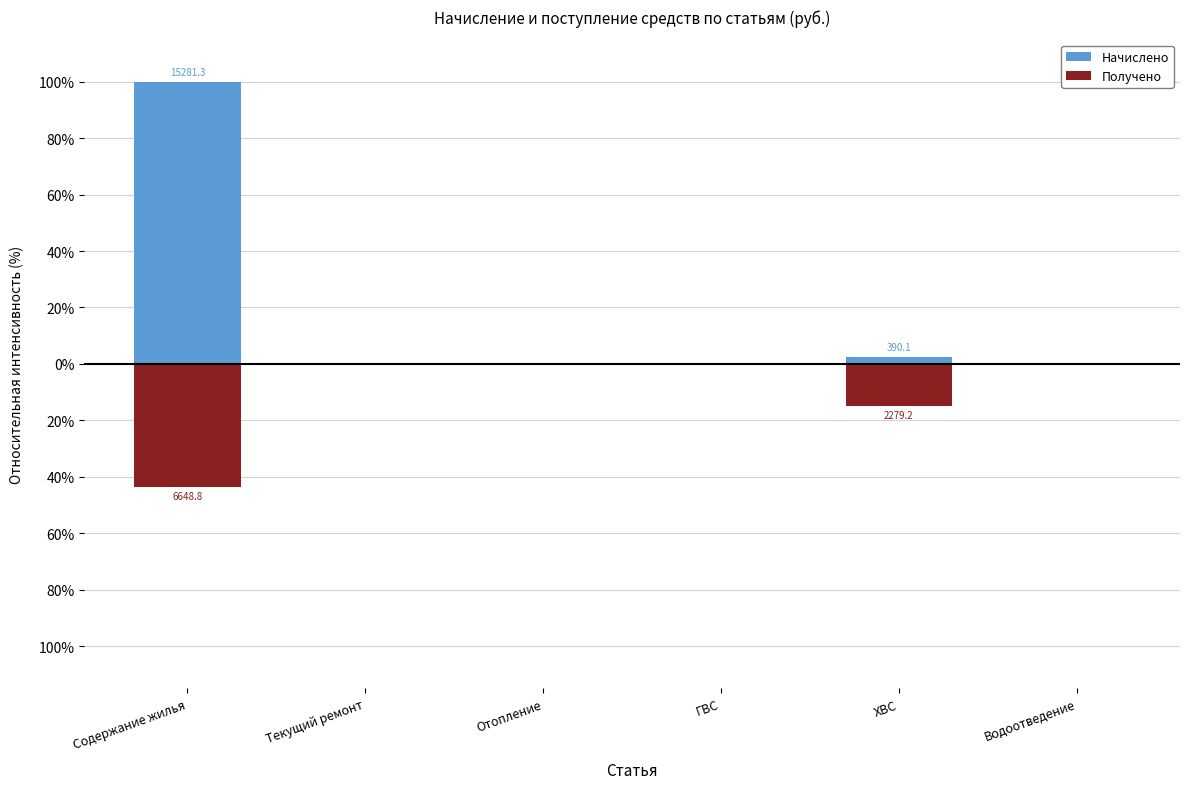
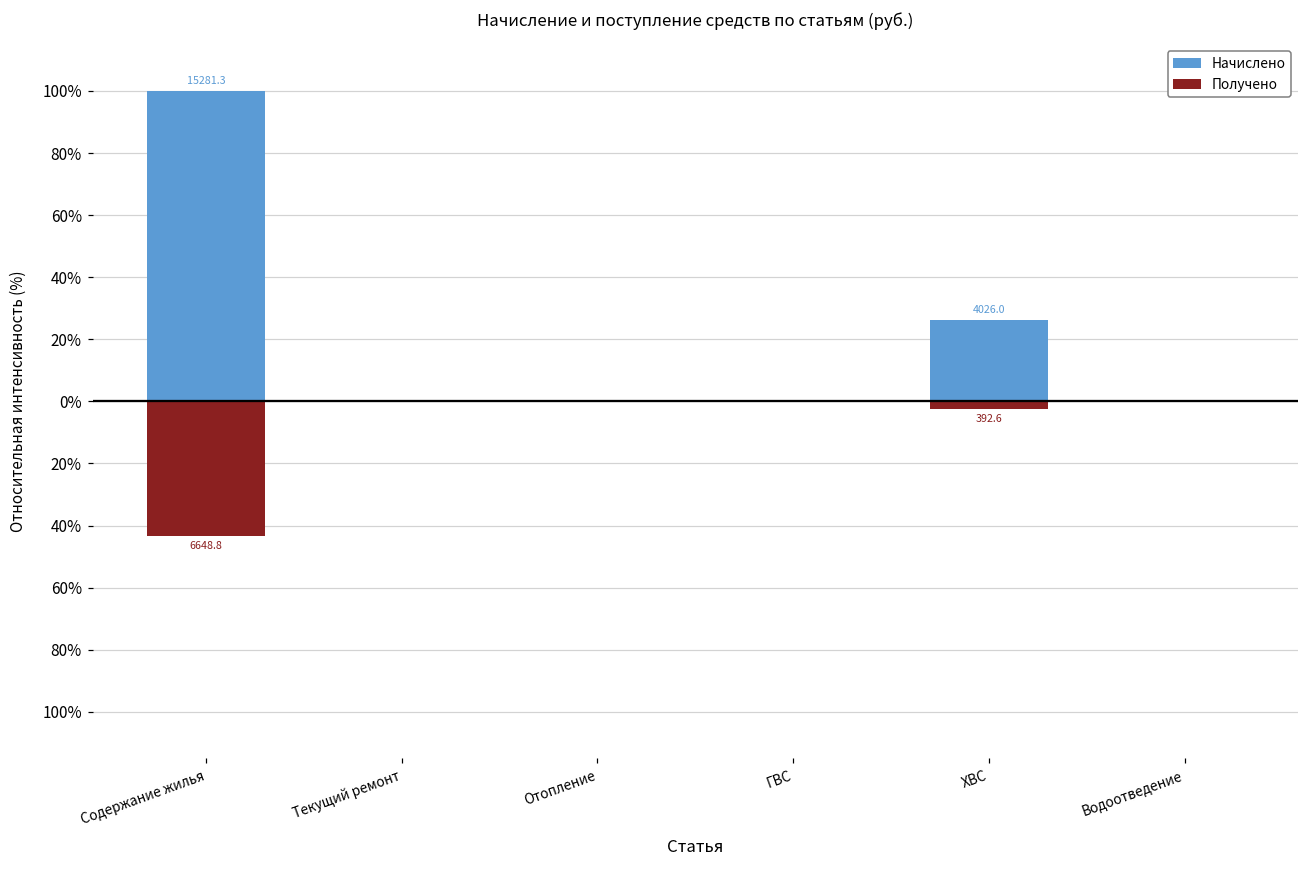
  {
    "Начислено": {
-     "ХВС": 390.1
+     "ХВС": 4026.0
    },
    "Получено": {
-     "ХВС": 2279.2
+     "ХВС": 392.6
    }
  }
